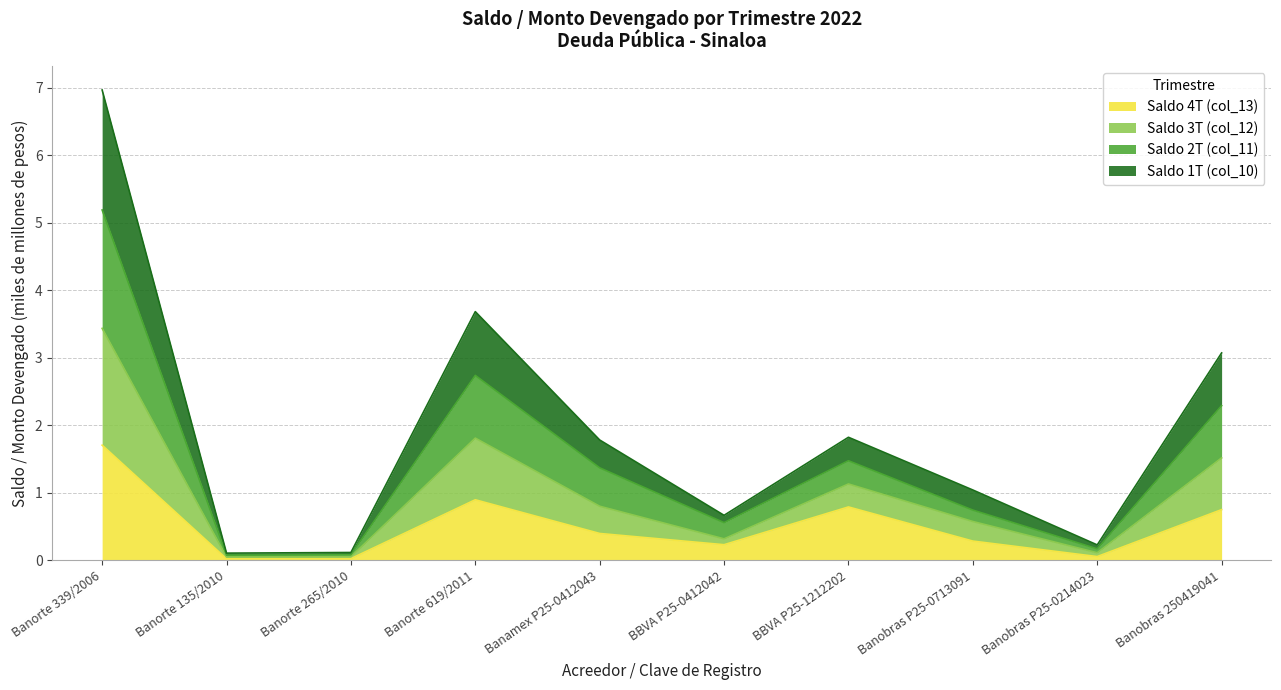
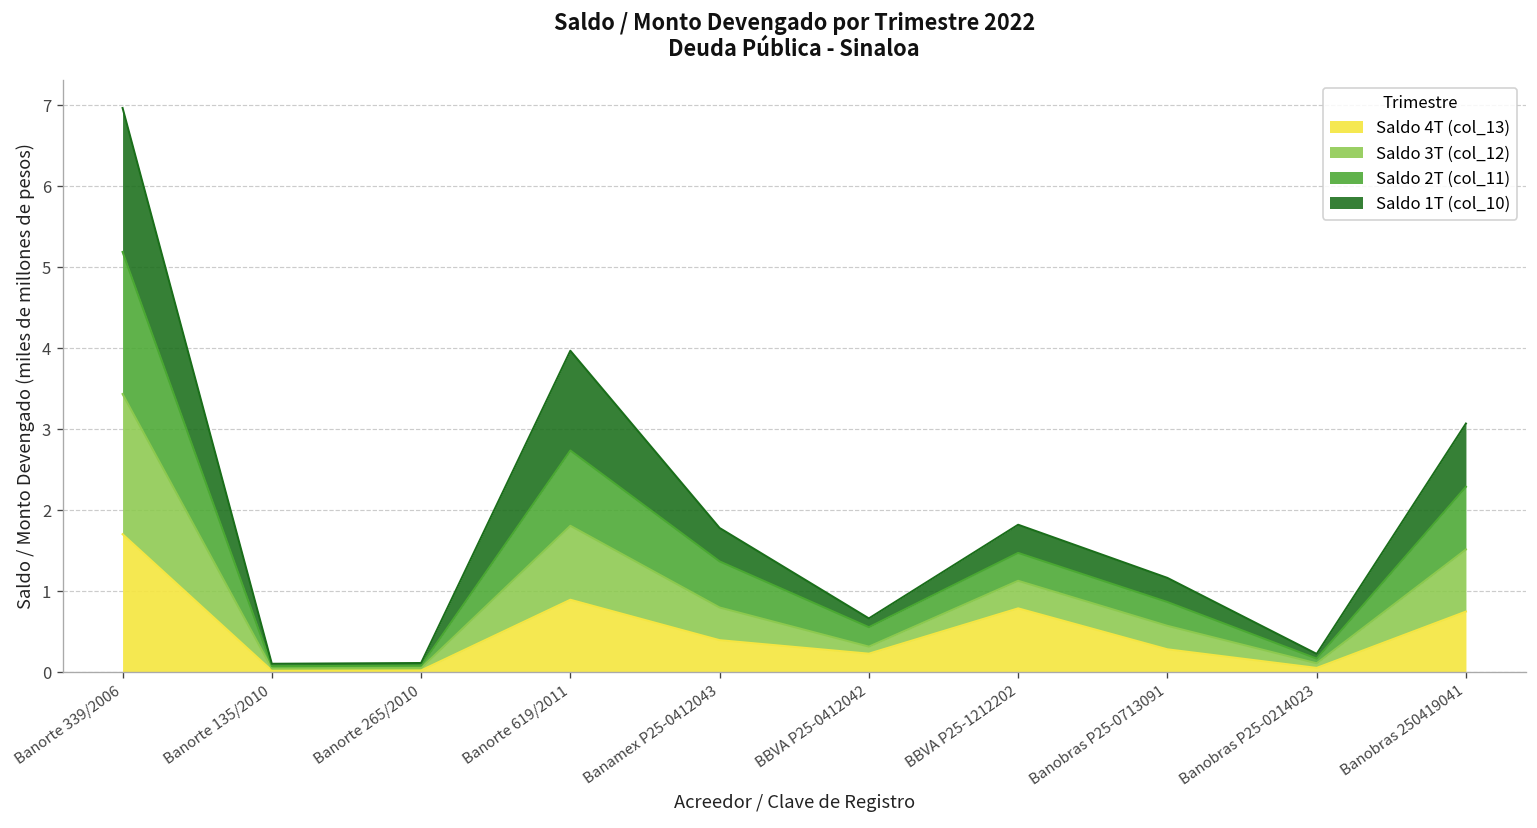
  {
    "Saldo 4T (col_13)": {
      "Banorte 339/2006": 1.7,
      "Banorte 619/2011": 0.9,
      "Banamex P25-0412043": 0.4,
      "BBVA P25-0412042": 0.2,
      "BBVA P25-1212202": 0.8,
      "Banobras P25-0713091": 0.3,
      "Banobras P25-0214023": 0.1,
      "Banobras 250419041": 0.8
    },
    "Saldo 3T (col_12)": {
      "Banorte 339/2006": 1.7,
      "Banorte 619/2011": 0.9,
      "Banamex P25-0412043": 0.4,
      "BBVA P25-0412042": 0.1,
      "BBVA P25-1212202": 0.3,
      "Banobras P25-0713091": 0.3,
      "Banobras P25-0214023": 0.1,
      "Banobras 250419041": 0.8
    },
    "Saldo 2T (col_11)": {
      "Banorte 339/2006": 1.8,
      "Banorte 619/2011": 0.9,
      "Banamex P25-0412043": 0.6,
      "BBVA P25-0412042": 0.2,
      "BBVA P25-1212202": 0.3,
-     "Banobras P25-0713091": 0.2,
+     "Banobras P25-0713091": 0.3,
      "Banobras P25-0214023": 0.1,
      "Banobras 250419041": 0.8
    },
    "Saldo 1T (col_10)": {
      "Banorte 339/2006": 1.8,
-     "Banorte 619/2011": 0.9,
+     "Banorte 619/2011": 1.2,
      "Banamex P25-0412043": 0.4,
      "BBVA P25-0412042": 0.1,
      "BBVA P25-1212202": 0.3,
      "Banobras P25-0713091": 0.3,
      "Banobras P25-0214023": 0.1,
      "Banobras 250419041": 0.8
    }
  }
